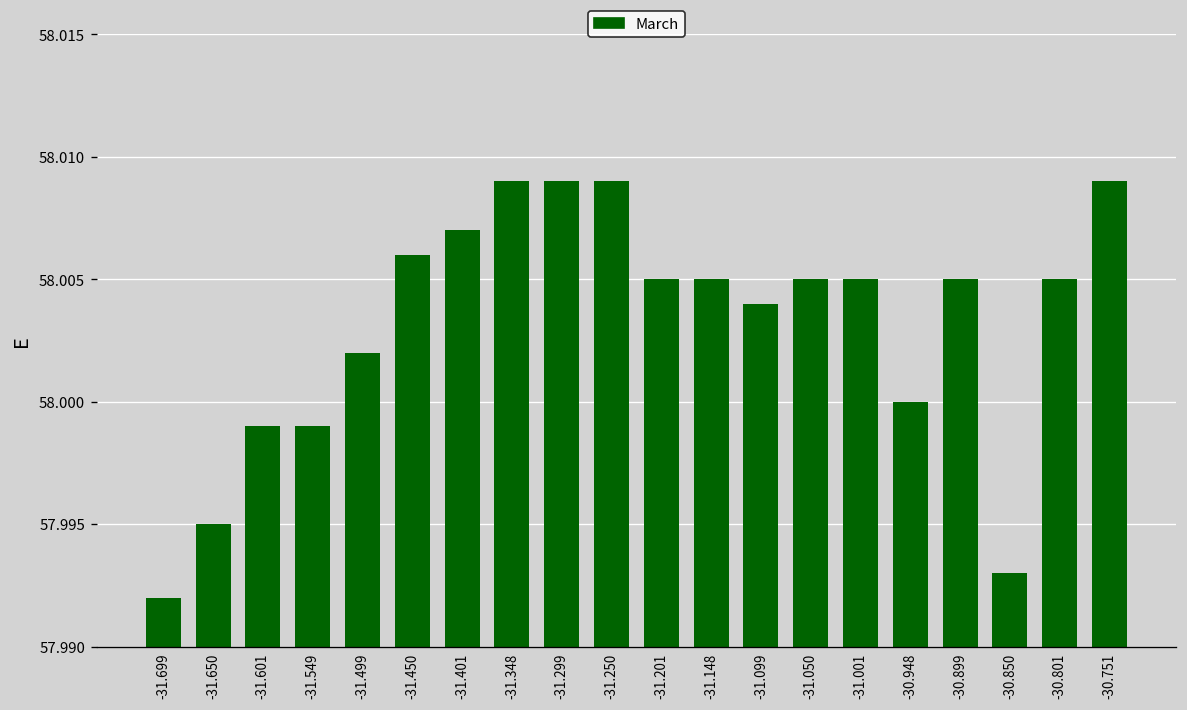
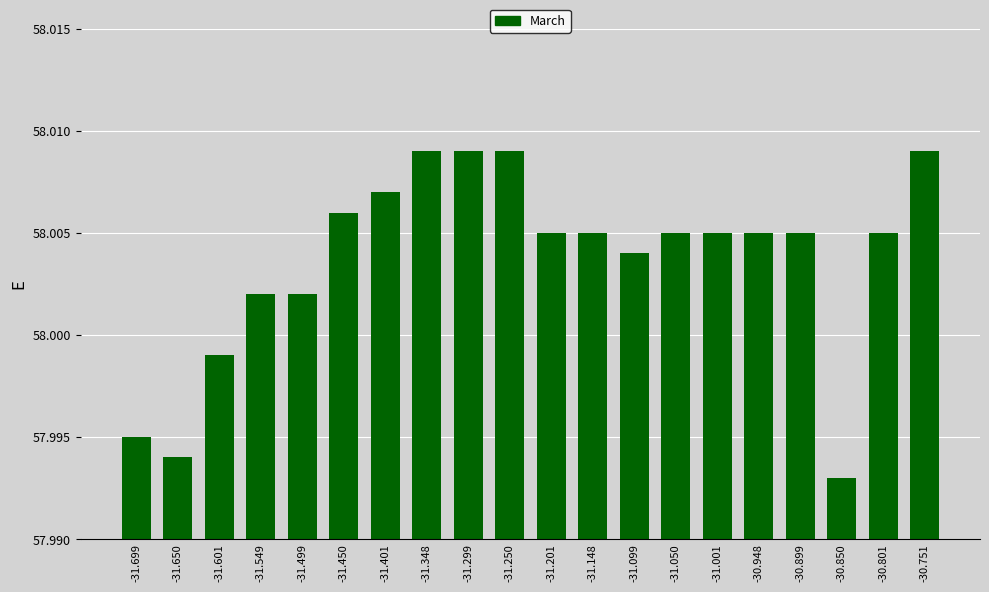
  {
-   "-31.699": 57.992,
-   "-31.650": 57.995,
+   "-31.699": 57.995,
+   "-31.650": 57.994,
    "-31.601": 57.999,
-   "-31.549": 57.999,
+   "-31.549": 58.002,
    "-31.499": 58.002,
    "-31.450": 58.006,
    "-31.401": 58.007,
    "-31.348": 58.009,
    "-31.299": 58.009,
    "-31.250": 58.009,
    "-31.201": 58.005,
    "-31.148": 58.005,
    "-31.099": 58.004,
    "-31.050": 58.005,
    "-31.001": 58.005,
-   "-30.948": 58.000,
+   "-30.948": 58.005,
    "-30.899": 58.005,
    "-30.850": 57.993,
    "-30.801": 58.005,
    "-30.751": 58.009
  }
